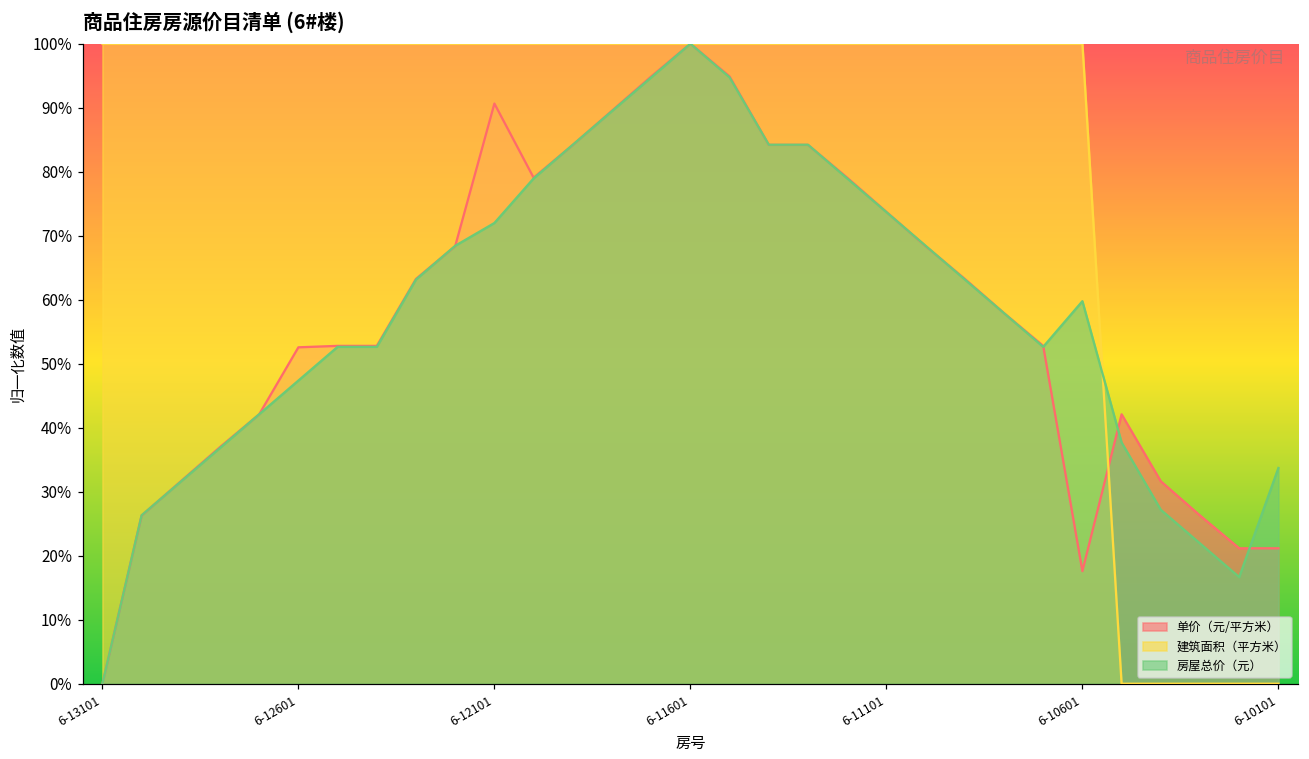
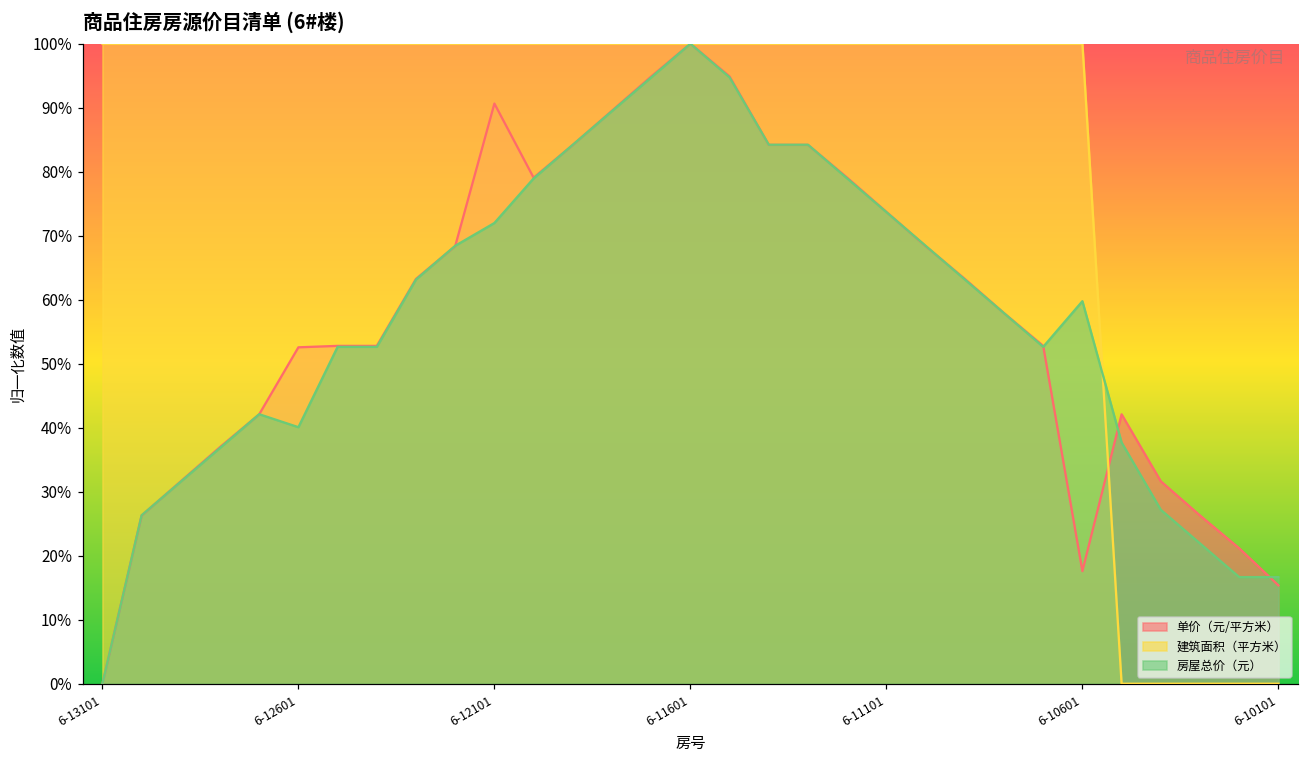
  {
    "单价（元/平方米）": {
      "6-12601": "53%",
      "6-12101": "91%",
      "6-10601": "18%",
-     "6-10101": "21%"
+     "6-10101": "15%"
    },
    "建筑面积（平方米）": {
      "6-13101": "100%",
      "6-12601": "100%",
      "6-12101": "100%",
      "6-11101": "100%",
      "6-10601": "100%",
      "6-10101": "0%"
    },
    "房屋总价（元）": {
-     "6-12601": "47%",
+     "6-12601": "40%",
      "6-12101": "72%",
      "6-10601": "60%",
-     "6-10101": "34%"
+     "6-10101": "17%"
    }
  }
